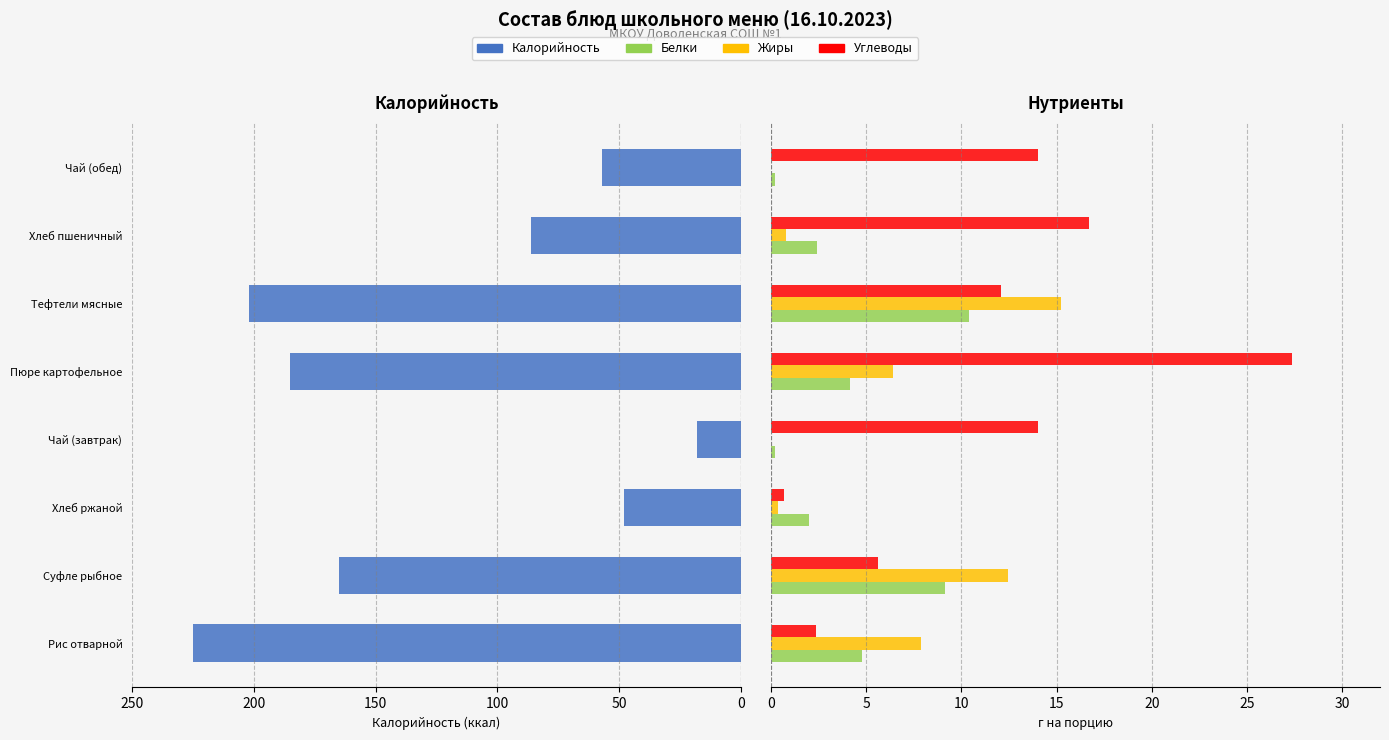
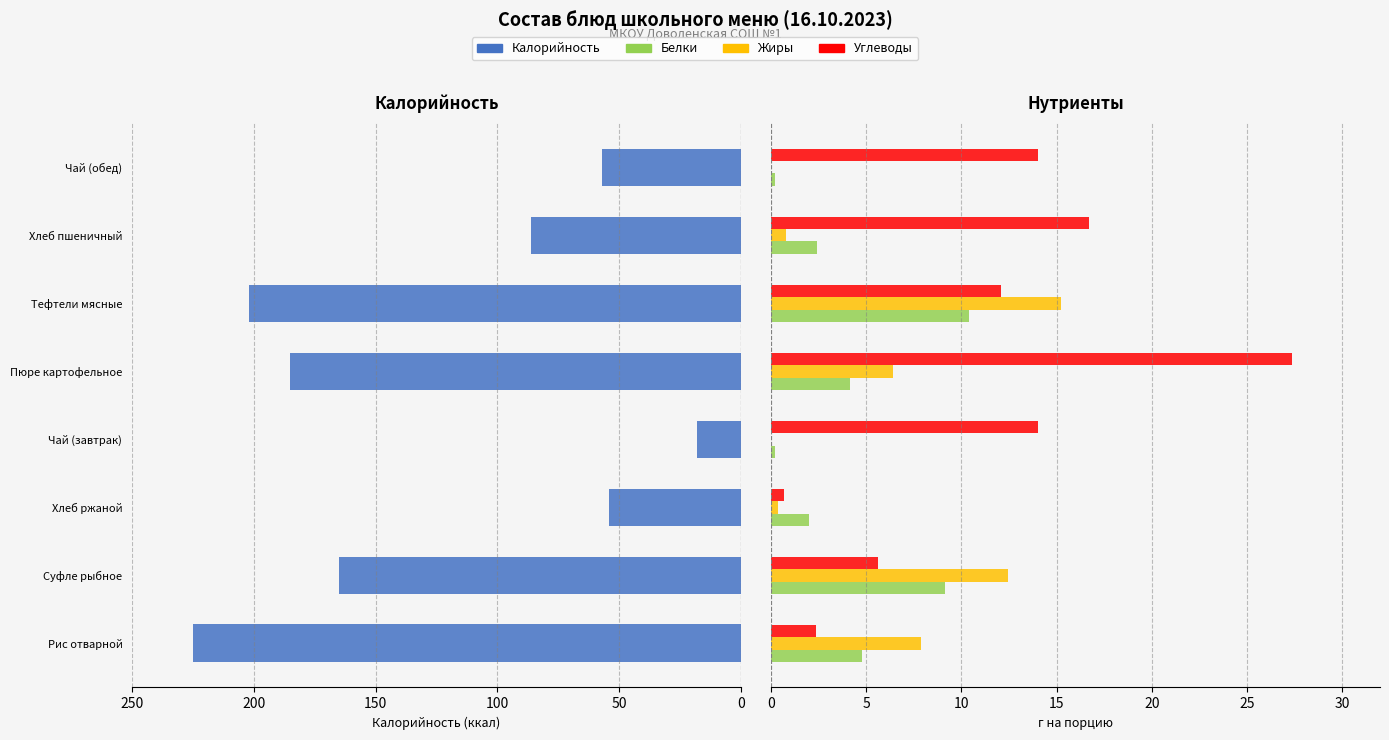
  {
    "Калорийность": {
      "Чай (обед)": 57,
      "Хлеб пшеничный": 86,
      "Тефтели мясные": 202,
      "Пюре картофельное": 185,
      "Чай (завтрак)": 18,
-     "Хлеб ржаной": 48,
+     "Хлеб ржаной": 54,
      "Суфле рыбное": 165,
      "Рис отварной": 225
    }
  }
